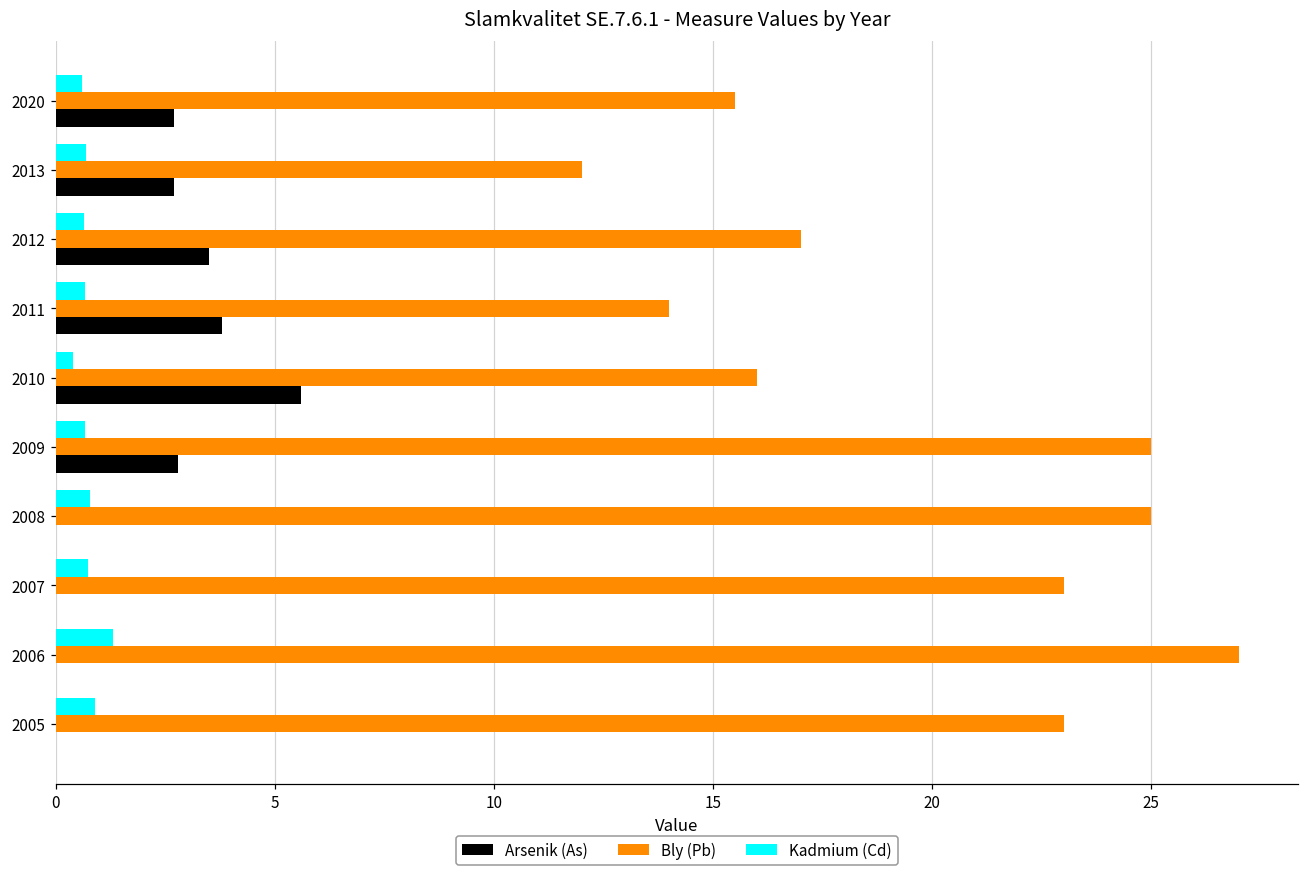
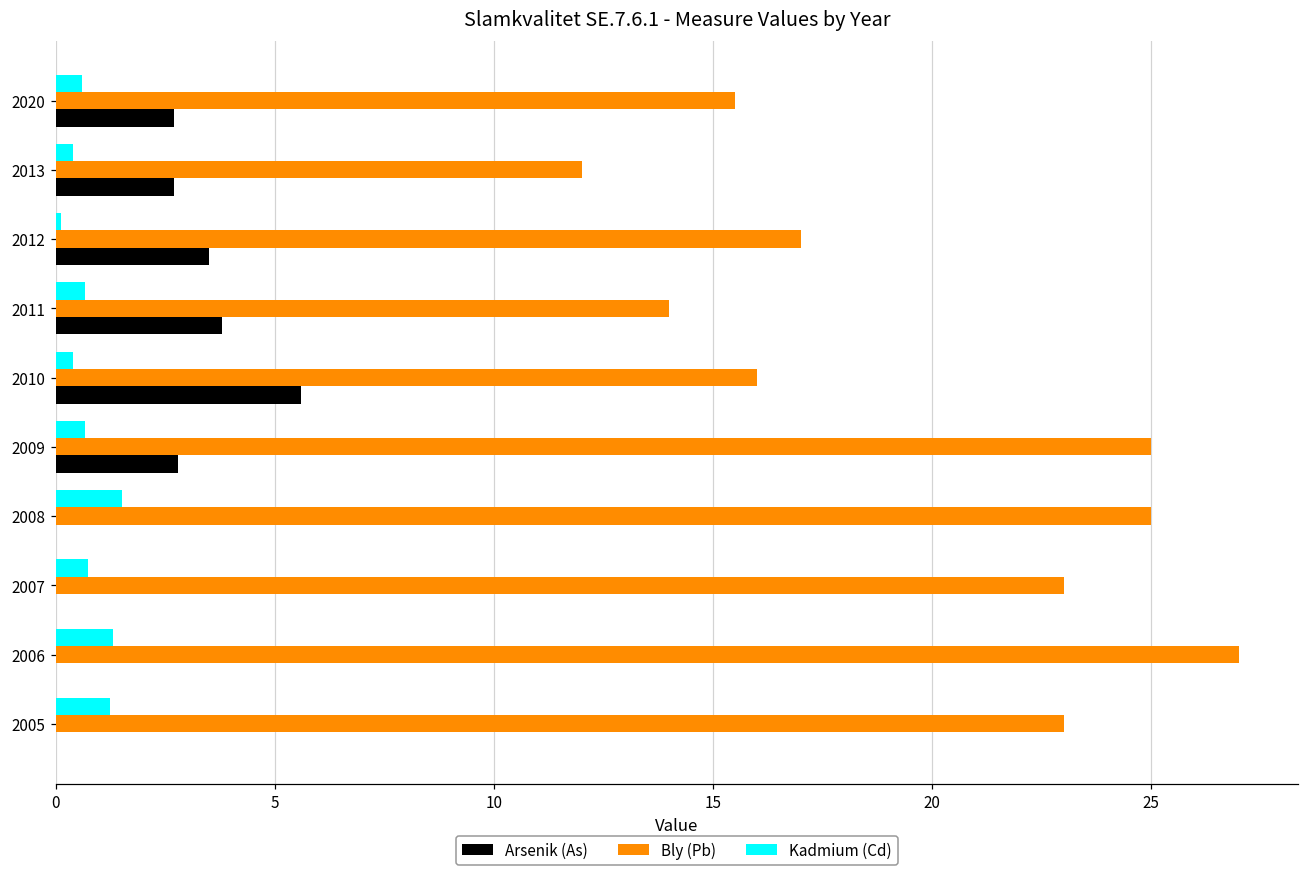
  {
    "Arsenik (As)": {
      "2020": 2.7,
      "2013": 2.7,
      "2012": 3.5,
      "2011": 3.8,
      "2010": 5.6,
      "2009": 2.8,
      "2008": 0.0,
      "2007": 0.0,
      "2006": 0.0,
      "2005": 0.0
    },
    "Bly (Pb)": {
      "2020": 15.5,
      "2013": 12.0,
      "2012": 17.0,
      "2011": 14.0,
      "2010": 16.0,
      "2009": 25.0,
      "2008": 25.0,
      "2007": 23.0,
      "2006": 27.0,
      "2005": 23.0
    },
    "Kadmium (Cd)": {
      "2020": 0.6,
-     "2013": 0.7,
-     "2012": 0.7,
+     "2013": 0.4,
+     "2012": 0.1,
      "2011": 0.7,
      "2010": 0.4,
      "2009": 0.7,
-     "2008": 0.8,
+     "2008": 1.5,
      "2007": 0.7,
      "2006": 1.3,
-     "2005": 0.9
+     "2005": 1.2
    }
  }
